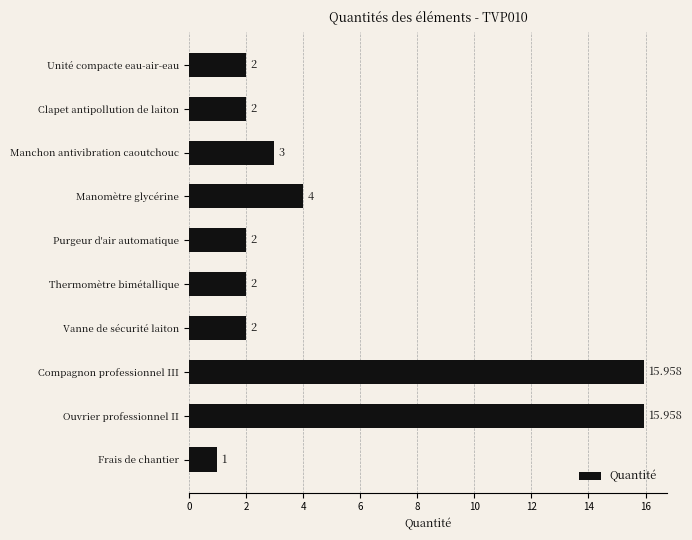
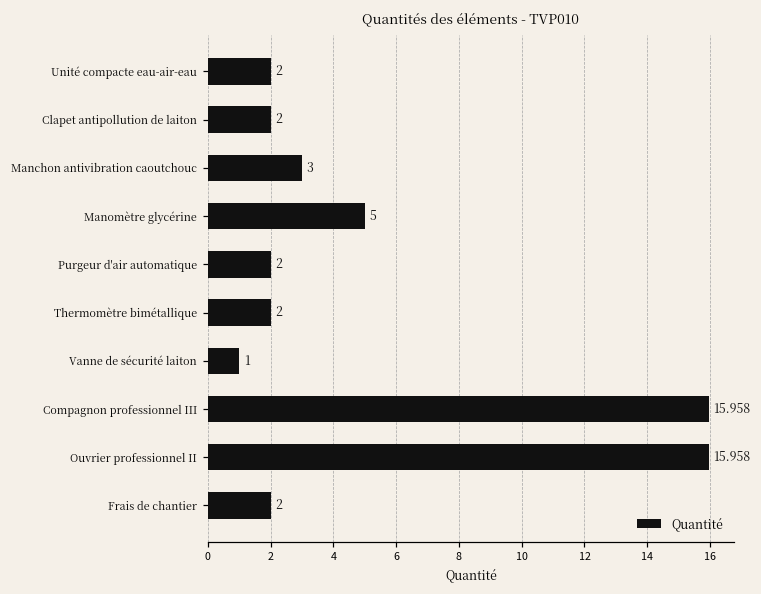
  {
    "Unité compacte eau-air-eau": 2,
    "Clapet antipollution de laiton": 2,
    "Manchon antivibration caoutchouc": 3,
-   "Manomètre glycérine": 4,
+   "Manomètre glycérine": 5,
    "Purgeur d'air automatique": 2,
    "Thermomètre bimétallique": 2,
-   "Vanne de sécurité laiton": 2,
+   "Vanne de sécurité laiton": 1,
    "Compagnon professionnel III": 15.958,
    "Ouvrier professionnel II": 15.958,
-   "Frais de chantier": 1
+   "Frais de chantier": 2
  }
